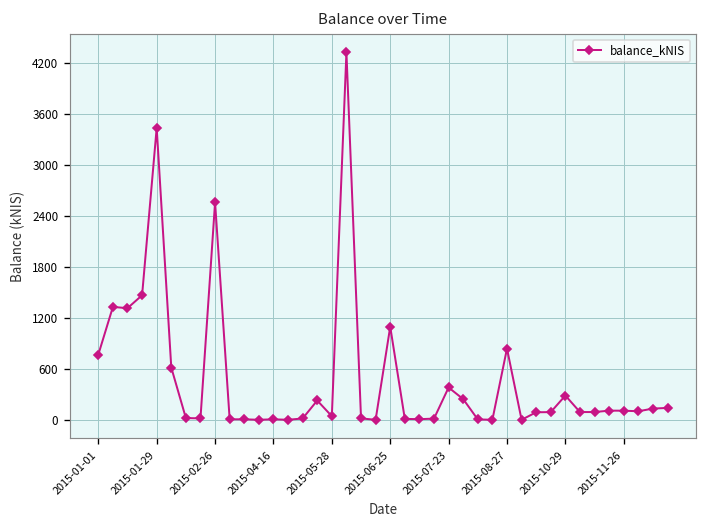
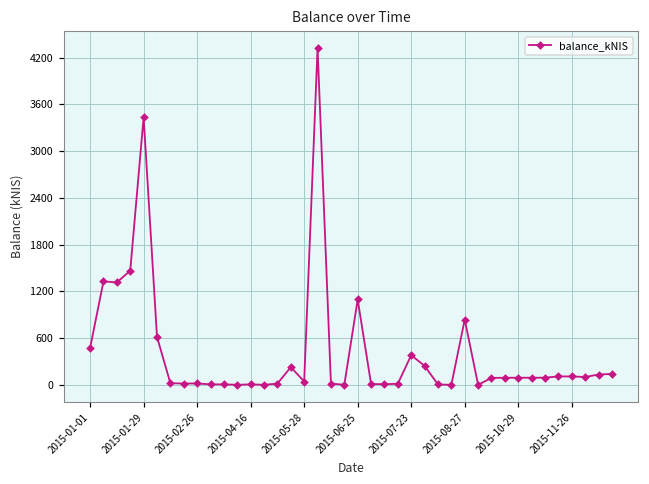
  {
-   "2015-01-01": 800,
+   "2015-01-01": 500,
    "2015-01-29": 3400,
-   "2015-02-26": 2600,
+   "2015-02-26": 0,
    "2015-04-16": 0,
    "2015-05-28": 0,
    "2015-06-25": 1100,
    "2015-07-23": 400,
    "2015-08-27": 800,
-   "2015-10-29": 300,
+   "2015-10-29": 100,
    "2015-11-26": 100
  }
